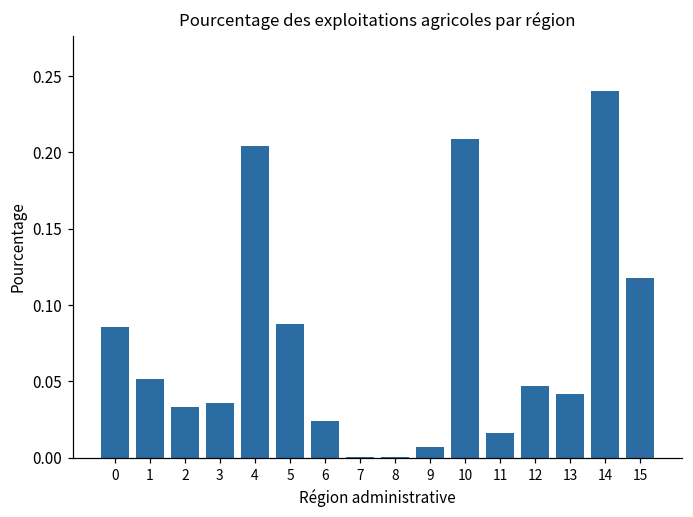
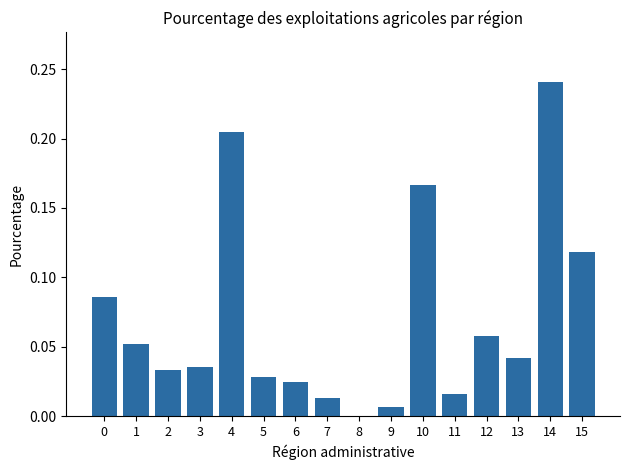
  {
    "0": 0.086,
    "1": 0.052,
    "2": 0.033,
    "3": 0.036,
    "4": 0.204,
-   "5": 0.088,
+   "5": 0.028,
    "6": 0.024,
-   "7": 0.000,
+   "7": 0.013,
    "9": 0.007,
-   "10": 0.209,
+   "10": 0.167,
    "11": 0.016,
-   "12": 0.047,
+   "12": 0.058,
    "13": 0.042,
    "14": 0.240,
    "15": 0.118
  }
